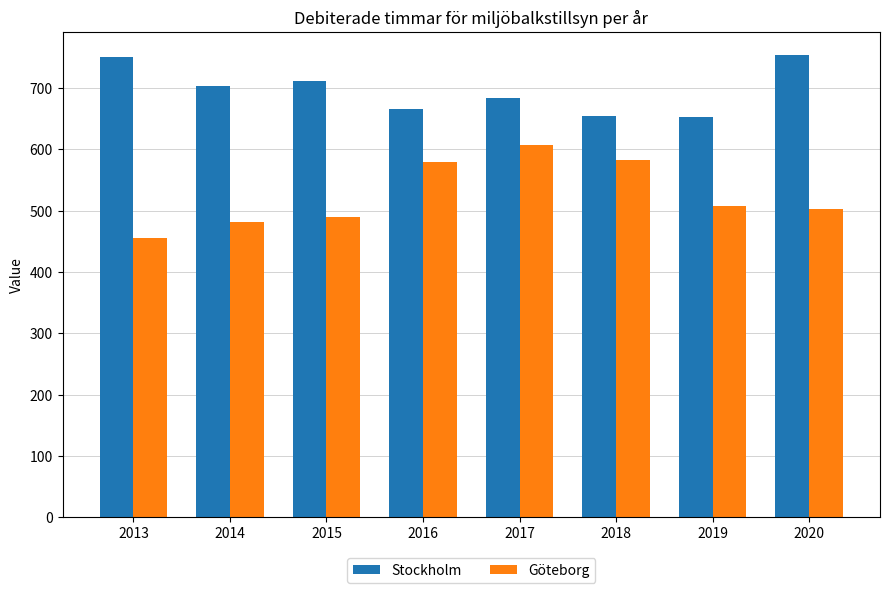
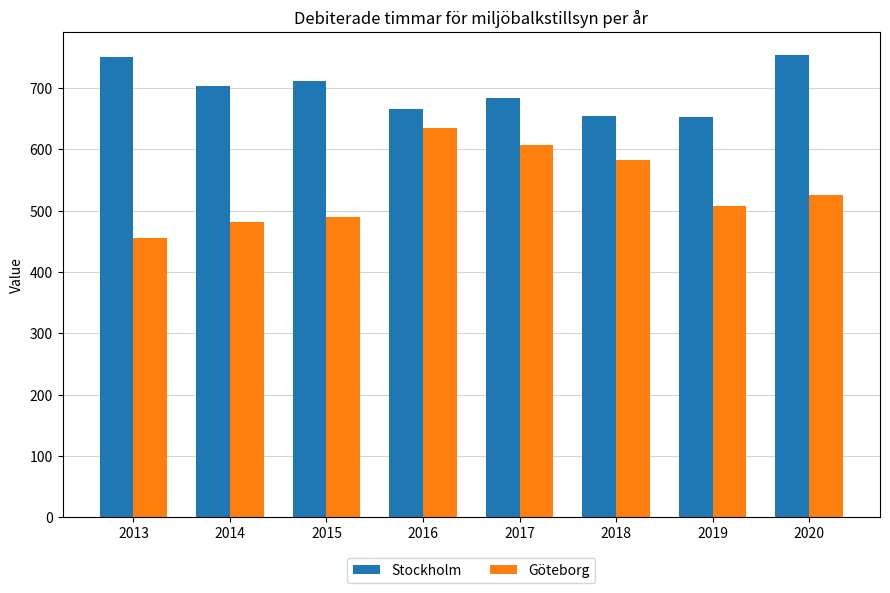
  {
    "Stockholm": {
      "2013": 750,
      "2014": 700,
      "2015": 710,
      "2016": 670,
      "2017": 680,
      "2018": 660,
      "2019": 650,
      "2020": 750
    },
    "Göteborg": {
      "2013": 460,
      "2014": 480,
      "2015": 490,
-     "2016": 580,
+     "2016": 630,
      "2017": 610,
      "2018": 580,
      "2019": 510,
-     "2020": 500
+     "2020": 530
    }
  }
